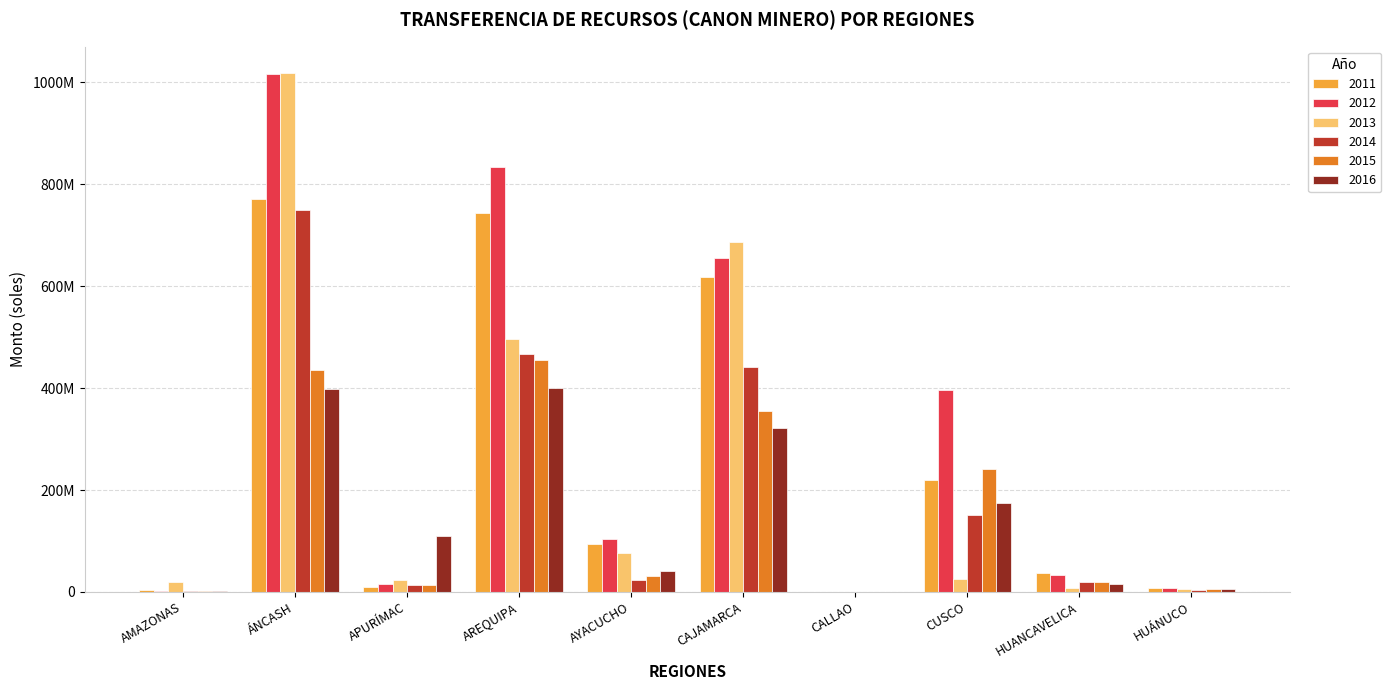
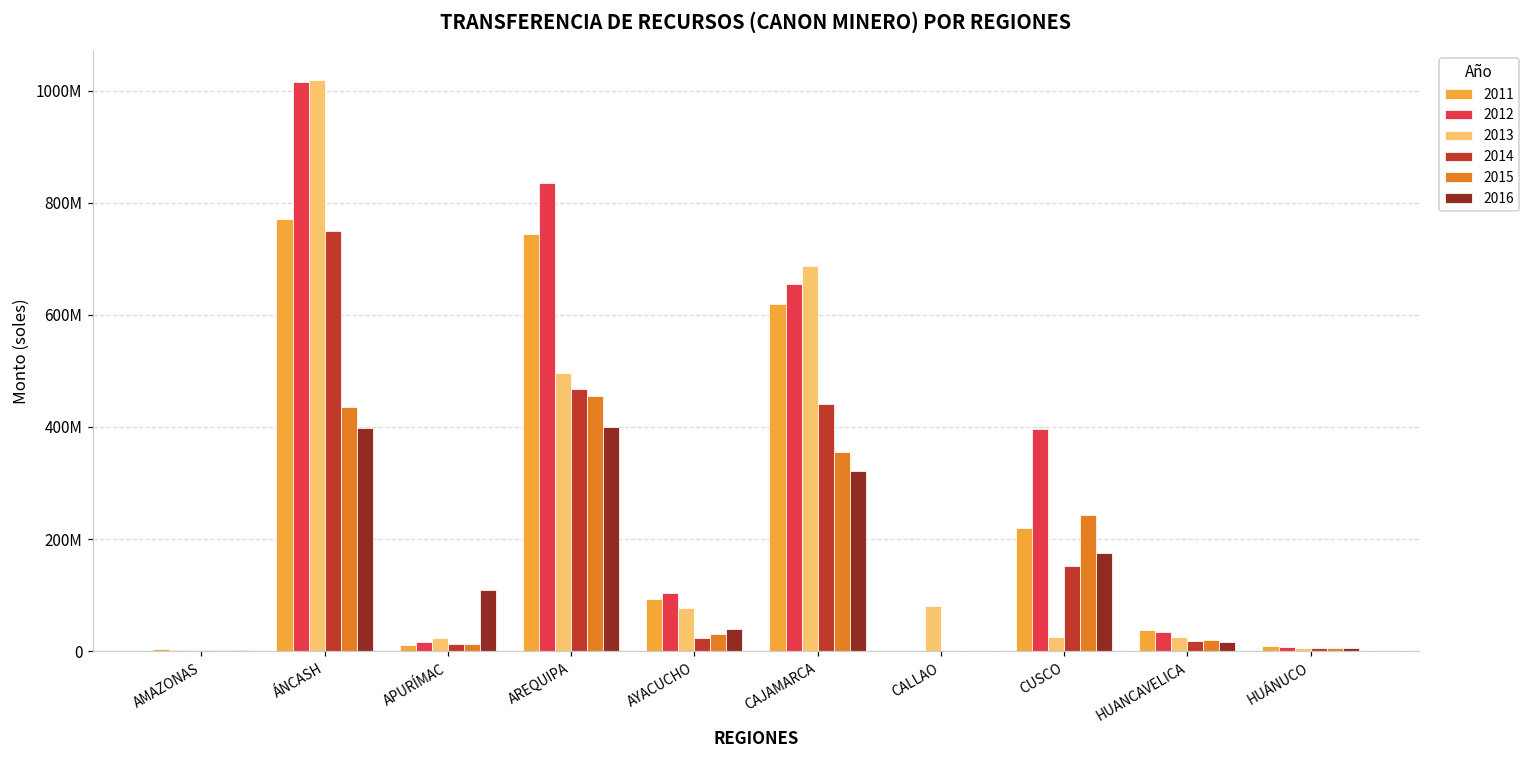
  {
    "2013": {
-     "AMAZONAS": 20000000,
+     "AMAZONAS": 0,
      "ÁNCASH": 1020000000,
      "APURÍMAC": 20000000,
      "AREQUIPA": 500000000,
      "AYACUCHO": 80000000,
      "CAJAMARCA": 690000000,
-     "CALLAO": 0,
+     "CALLAO": 80000000,
      "CUSCO": 30000000,
-     "HUANCAVELICA": 10000000,
+     "HUANCAVELICA": 20000000,
      "HUÁNUCO": 10000000
    }
  }
